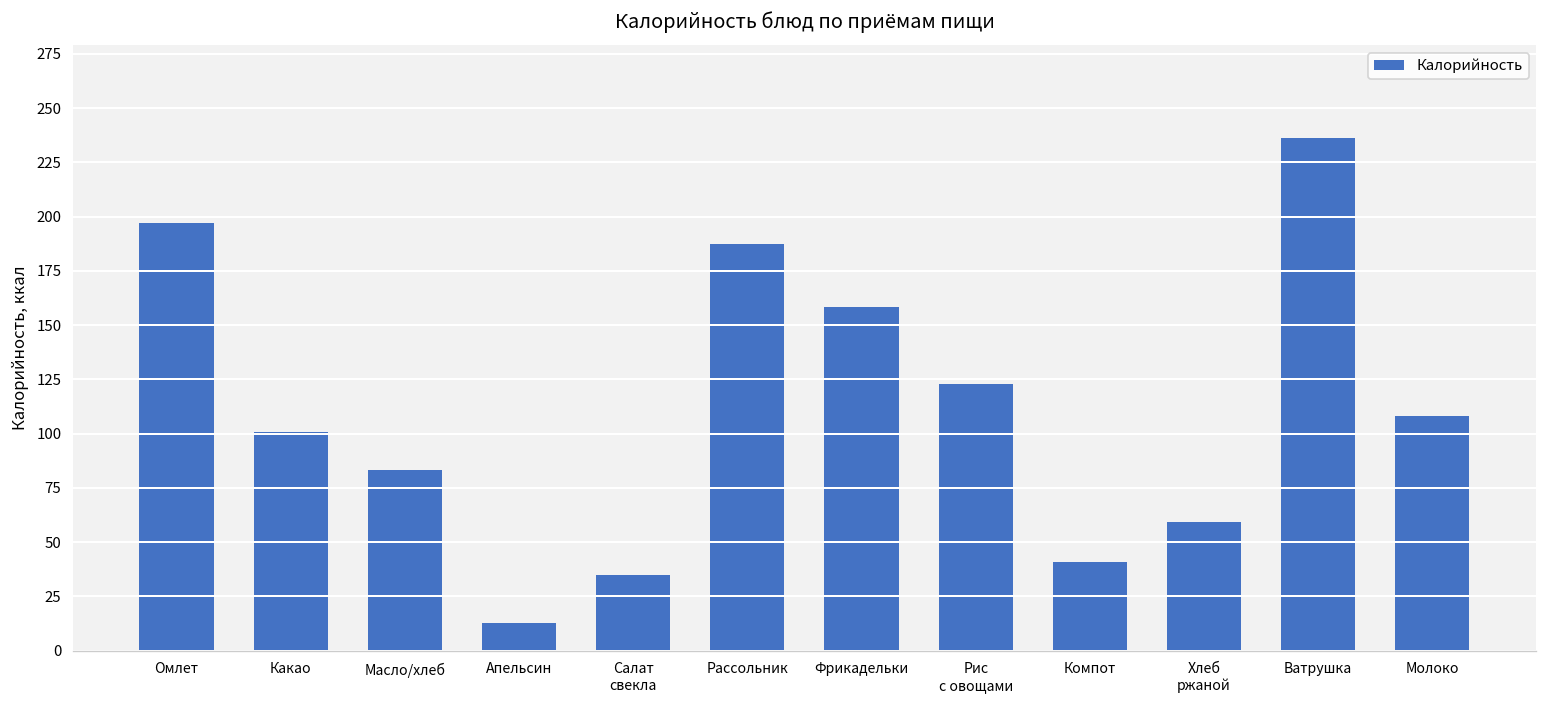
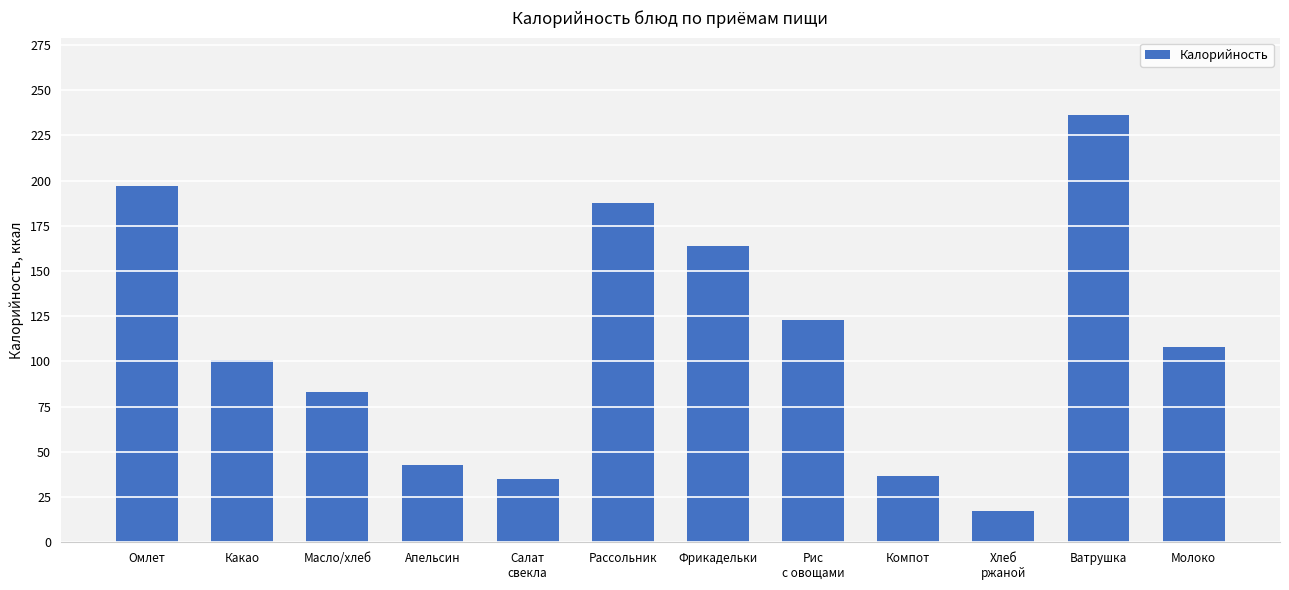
  {
    "Омлет": 197,
    "Какао": 101,
    "Масло/хлеб": 83,
-   "Апельсин": 13,
+   "Апельсин": 43,
    "Салат свекла": 35,
    "Рассольник": 187,
-   "Фрикадельки": 158,
+   "Фрикадельки": 164,
    "Рис с овощами": 123,
-   "Компот": 41,
-   "Хлеб ржаной": 59,
+   "Компот": 37,
+   "Хлеб ржаной": 17,
    "Ватрушка": 236,
    "Молоко": 108
  }
